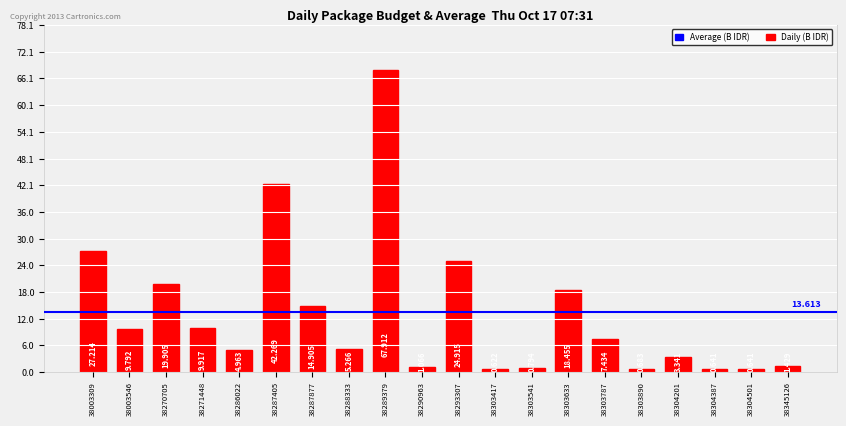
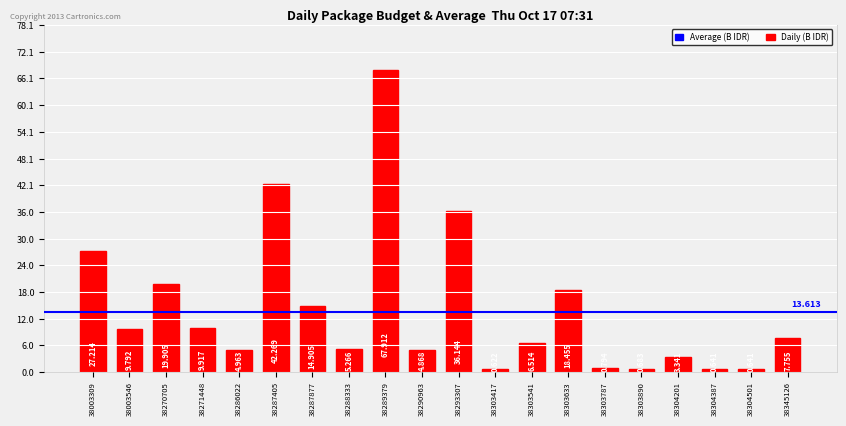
  {
    "38003309": 27.214,
    "38003546": 9.792,
    "38270705": 19.905,
    "38271448": 9.917,
    "38286022": 4.963,
    "38287405": 42.269,
    "38287877": 14.905,
    "38288333": 5.266,
    "38289379": 67.912,
-   "38290963": 1,
-   "38293307": 24.915,
-   "38303541": 1,
+   "38290963": 5,
+   "38293307": 36.144,
+   "38303541": 7,
    "38303633": 18.455,
-   "38303787": 7,
+   "38303787": 1,
    "38304201": 3.341,
-   "38345126": 1
+   "38345126": 8
  }
